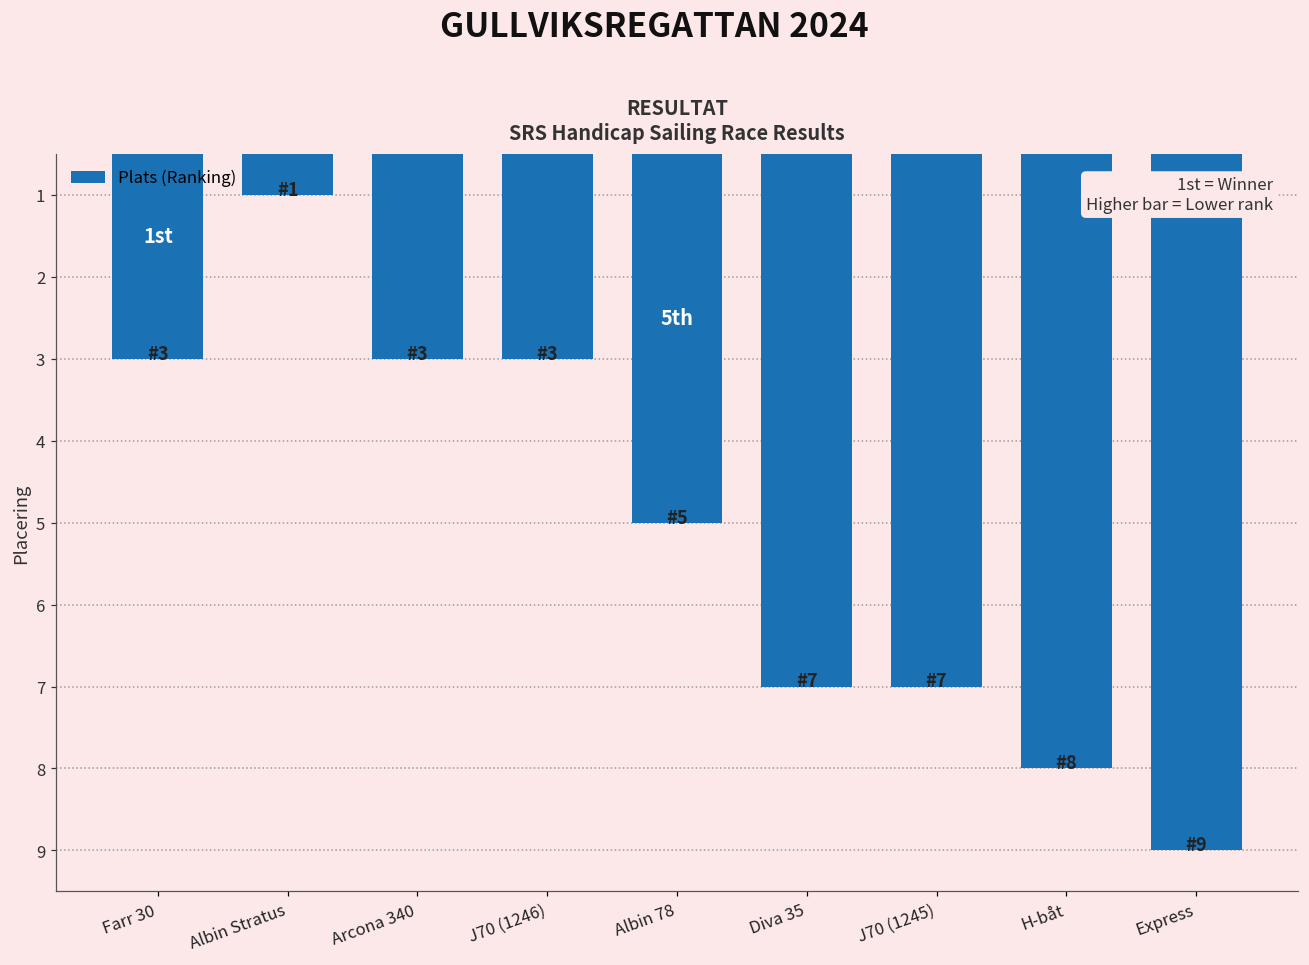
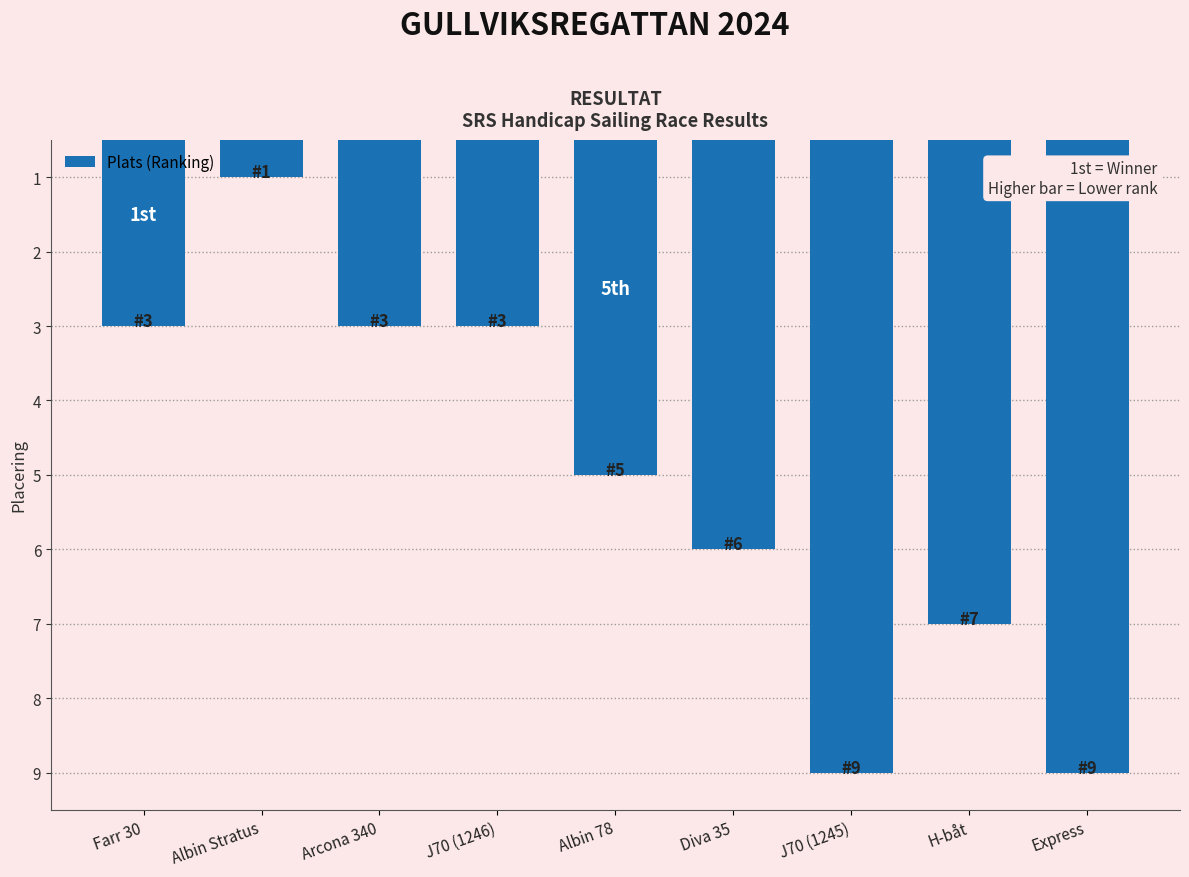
  {
    "Farr 30": 3,
    "Albin Stratus": 1,
    "Arcona 340": 3,
    "J70 (1246)": 3,
    "Albin 78": 5,
-   "Diva 35": 7,
-   "J70 (1245)": 7,
-   "H-båt": 8,
+   "Diva 35": 6,
+   "J70 (1245)": 9,
+   "H-båt": 7,
    "Express": 9
  }
